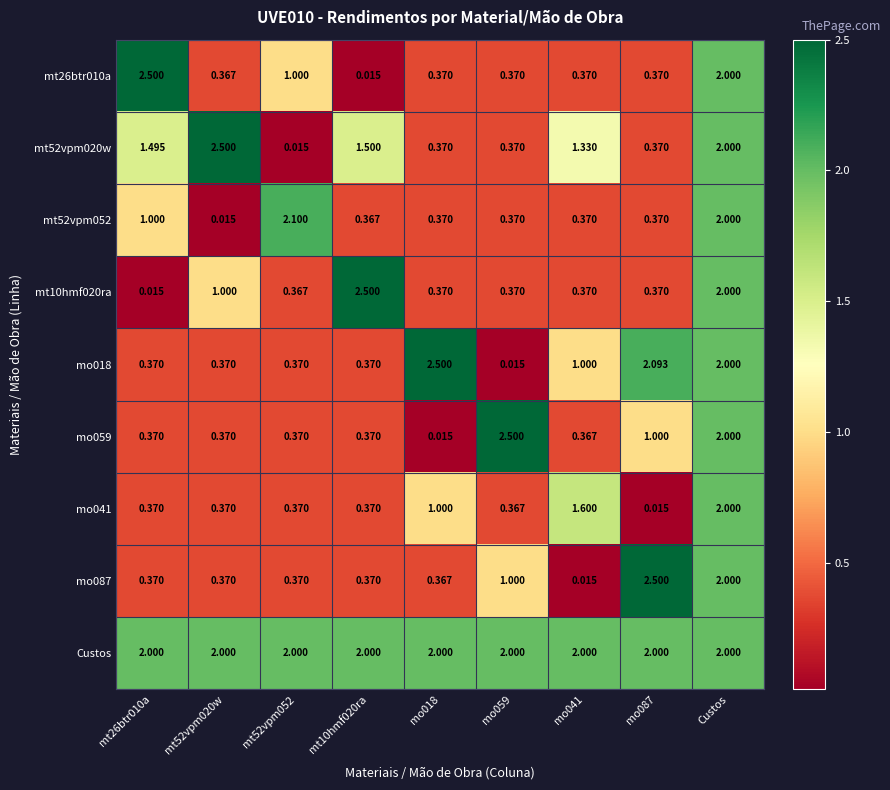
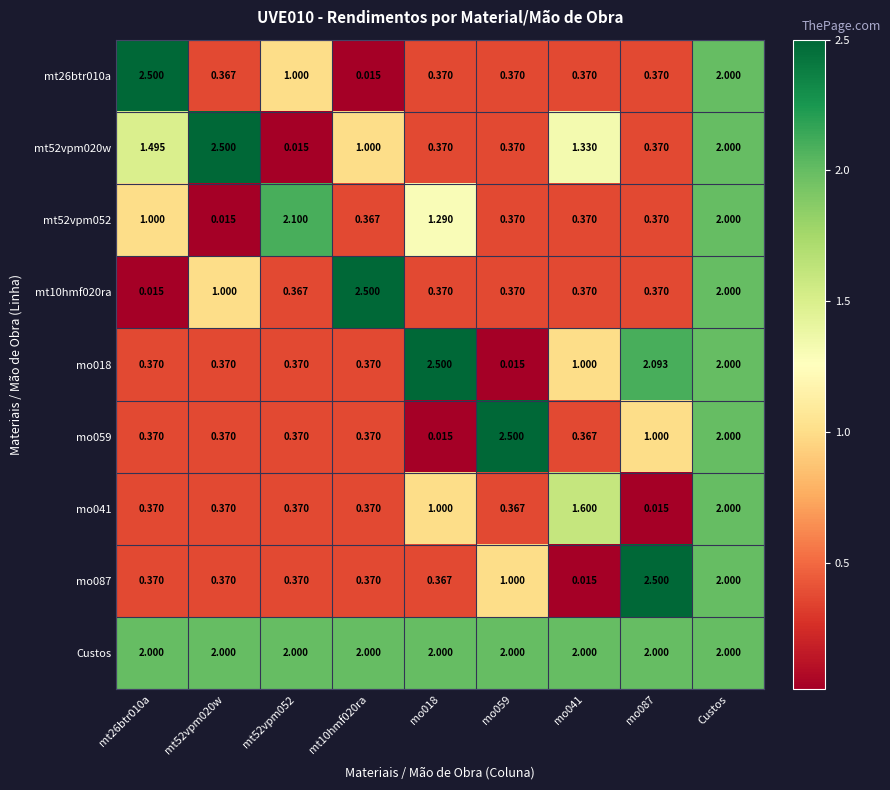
  {
    "mt26btr010a": {
      "mt26btr010a": 2.500,
      "mt52vpm020w": 0.367,
      "mt52vpm052": 1.000,
      "mt10hmf020ra": 0.015,
      "mo018": 0.370,
      "mo059": 0.370,
      "mo041": 0.370,
      "mo087": 0.370,
      "Custos": 2.000
    },
    "mt52vpm020w": {
      "mt26btr010a": 1.495,
      "mt52vpm020w": 2.500,
      "mt52vpm052": 0.015,
-     "mt10hmf020ra": 1.500,
+     "mt10hmf020ra": 1.000,
      "mo018": 0.370,
      "mo059": 0.370,
      "mo041": 1.330,
      "mo087": 0.370,
      "Custos": 2.000
    },
    "mt52vpm052": {
      "mt26btr010a": 1.000,
      "mt52vpm020w": 0.015,
      "mt52vpm052": 2.100,
      "mt10hmf020ra": 0.367,
-     "mo018": 0.370,
+     "mo018": 1.290,
      "mo059": 0.370,
      "mo041": 0.370,
      "mo087": 0.370,
      "Custos": 2.000
    },
    "mt10hmf020ra": {
      "mt26btr010a": 0.015,
      "mt52vpm020w": 1.000,
      "mt52vpm052": 0.367,
      "mt10hmf020ra": 2.500,
      "mo018": 0.370,
      "mo059": 0.370,
      "mo041": 0.370,
      "mo087": 0.370,
      "Custos": 2.000
    },
    "mo018": {
      "mt26btr010a": 0.370,
      "mt52vpm020w": 0.370,
      "mt52vpm052": 0.370,
      "mt10hmf020ra": 0.370,
      "mo018": 2.500,
      "mo059": 0.015,
      "mo041": 1.000,
      "mo087": 2.093,
      "Custos": 2.000
    },
    "mo059": {
      "mt26btr010a": 0.370,
      "mt52vpm020w": 0.370,
      "mt52vpm052": 0.370,
      "mt10hmf020ra": 0.370,
      "mo018": 0.015,
      "mo059": 2.500,
      "mo041": 0.367,
      "mo087": 1.000,
      "Custos": 2.000
    },
    "mo041": {
      "mt26btr010a": 0.370,
      "mt52vpm020w": 0.370,
      "mt52vpm052": 0.370,
      "mt10hmf020ra": 0.370,
      "mo018": 1.000,
      "mo059": 0.367,
      "mo041": 1.600,
      "mo087": 0.015,
      "Custos": 2.000
    },
    "mo087": {
      "mt26btr010a": 0.370,
      "mt52vpm020w": 0.370,
      "mt52vpm052": 0.370,
      "mt10hmf020ra": 0.370,
      "mo018": 0.367,
      "mo059": 1.000,
      "mo041": 0.015,
      "mo087": 2.500,
      "Custos": 2.000
    },
    "Custos": {
      "mt26btr010a": 2.000,
      "mt52vpm020w": 2.000,
      "mt52vpm052": 2.000,
      "mt10hmf020ra": 2.000,
      "mo018": 2.000,
      "mo059": 2.000,
      "mo041": 2.000,
      "mo087": 2.000,
      "Custos": 2.000
    }
  }
